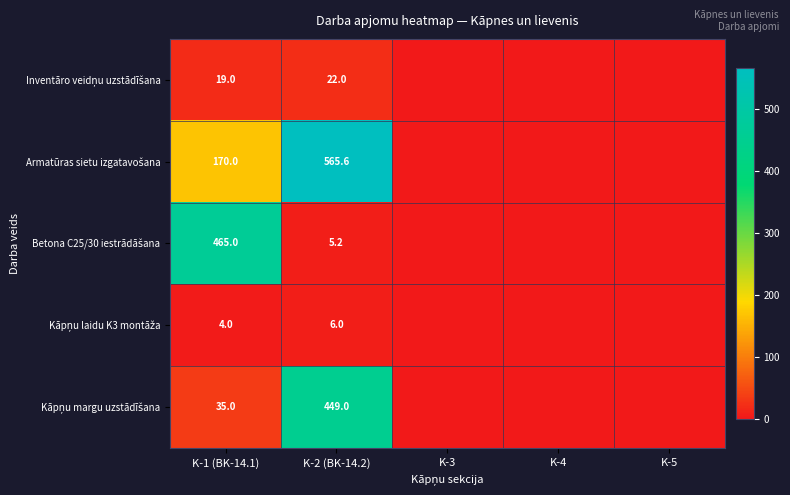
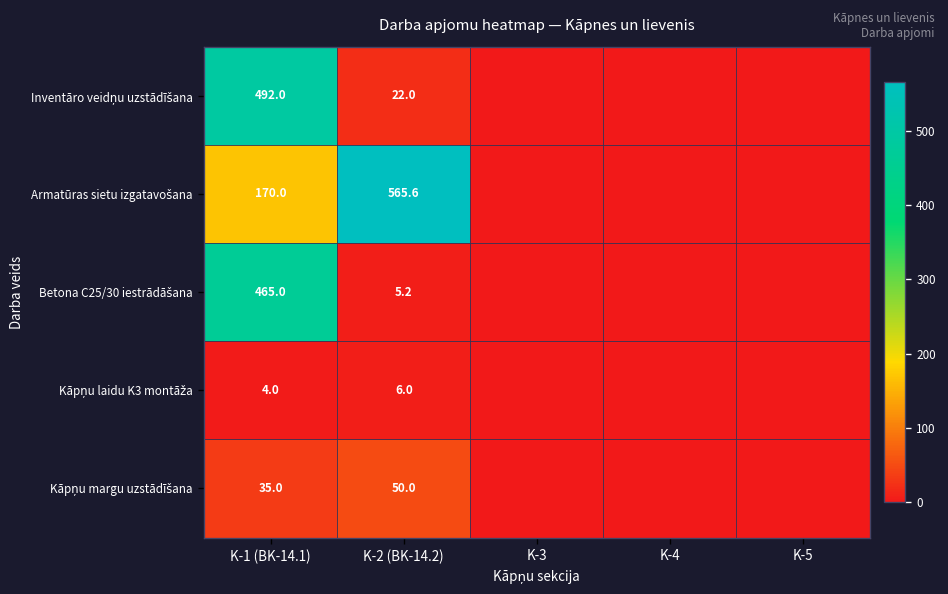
  {
    "Inventāro veidņu uzstādīšana": {
-     "K-1 (BK-14.1)": 19.0,
+     "K-1 (BK-14.1)": 492.0,
      "K-2 (BK-14.2)": 22.0
    },
    "Armatūras sietu izgatavošana": {
      "K-1 (BK-14.1)": 170.0,
      "K-2 (BK-14.2)": 565.6
    },
    "Betona C25/30 iestrādāšana": {
      "K-1 (BK-14.1)": 465.0,
      "K-2 (BK-14.2)": 5.2
    },
    "Kāpņu laidu K3 montāža": {
      "K-1 (BK-14.1)": 4.0,
      "K-2 (BK-14.2)": 6.0
    },
    "Kāpņu margu uzstādīšana": {
      "K-1 (BK-14.1)": 35.0,
-     "K-2 (BK-14.2)": 449.0
+     "K-2 (BK-14.2)": 50.0
    }
  }
